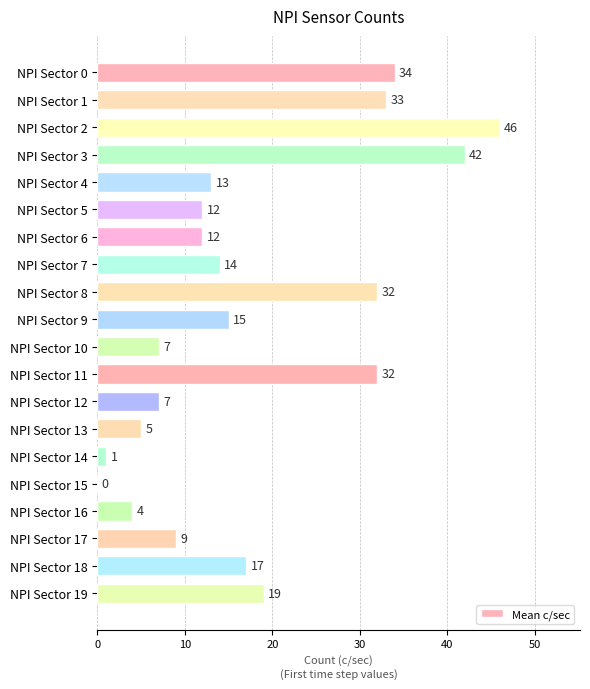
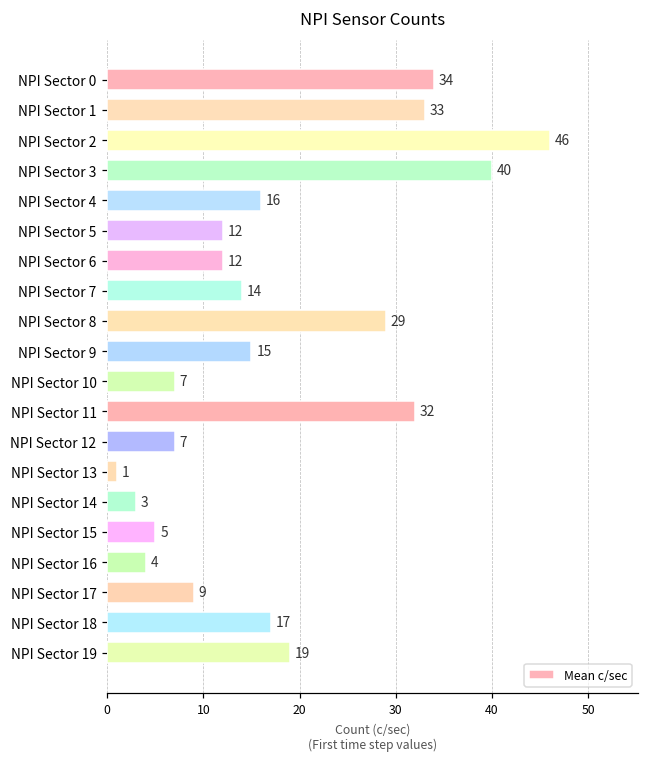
  {
    "NPI Sector 0": 34,
    "NPI Sector 1": 33,
    "NPI Sector 2": 46,
-   "NPI Sector 3": 42,
-   "NPI Sector 4": 13,
+   "NPI Sector 3": 40,
+   "NPI Sector 4": 16,
    "NPI Sector 5": 12,
    "NPI Sector 6": 12,
    "NPI Sector 7": 14,
-   "NPI Sector 8": 32,
+   "NPI Sector 8": 29,
    "NPI Sector 9": 15,
    "NPI Sector 10": 7,
    "NPI Sector 11": 32,
    "NPI Sector 12": 7,
-   "NPI Sector 13": 5,
-   "NPI Sector 14": 1,
-   "NPI Sector 15": 0,
+   "NPI Sector 13": 1,
+   "NPI Sector 14": 3,
+   "NPI Sector 15": 5,
    "NPI Sector 16": 4,
    "NPI Sector 17": 9,
    "NPI Sector 18": 17,
    "NPI Sector 19": 19
  }
